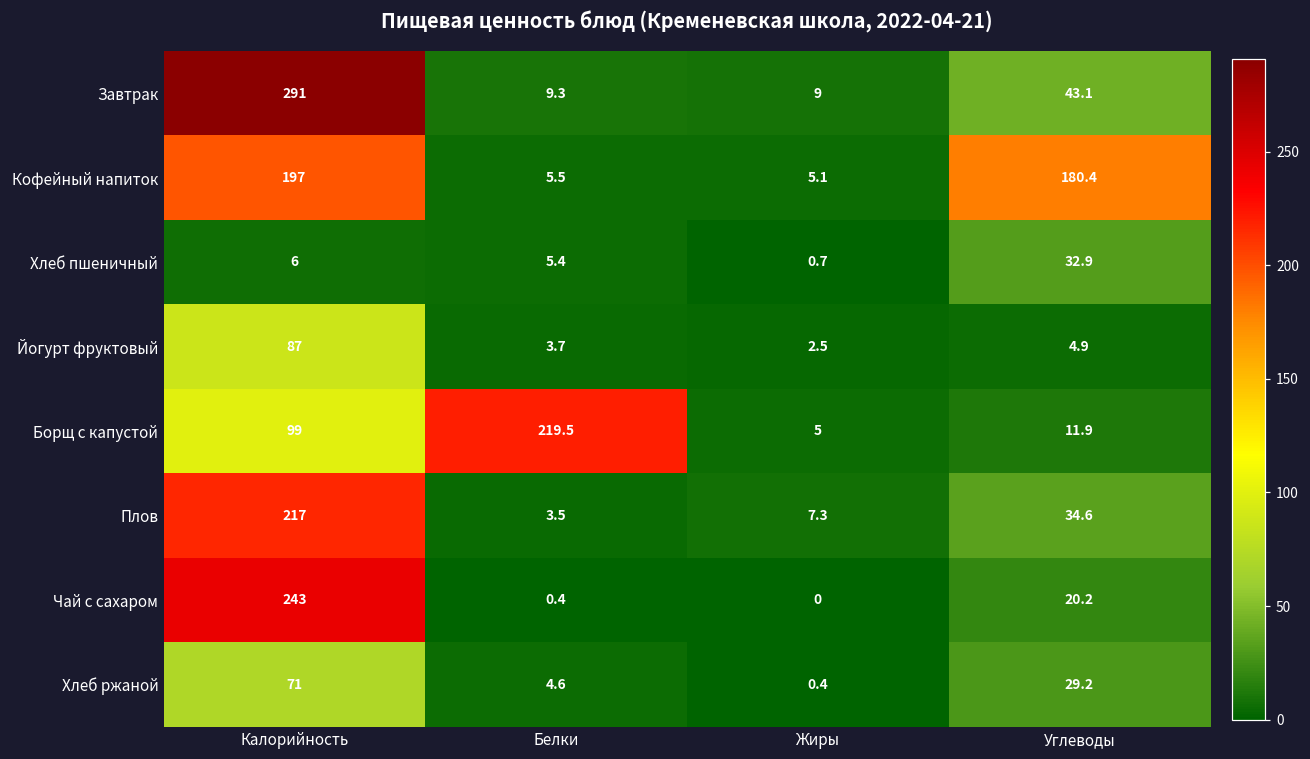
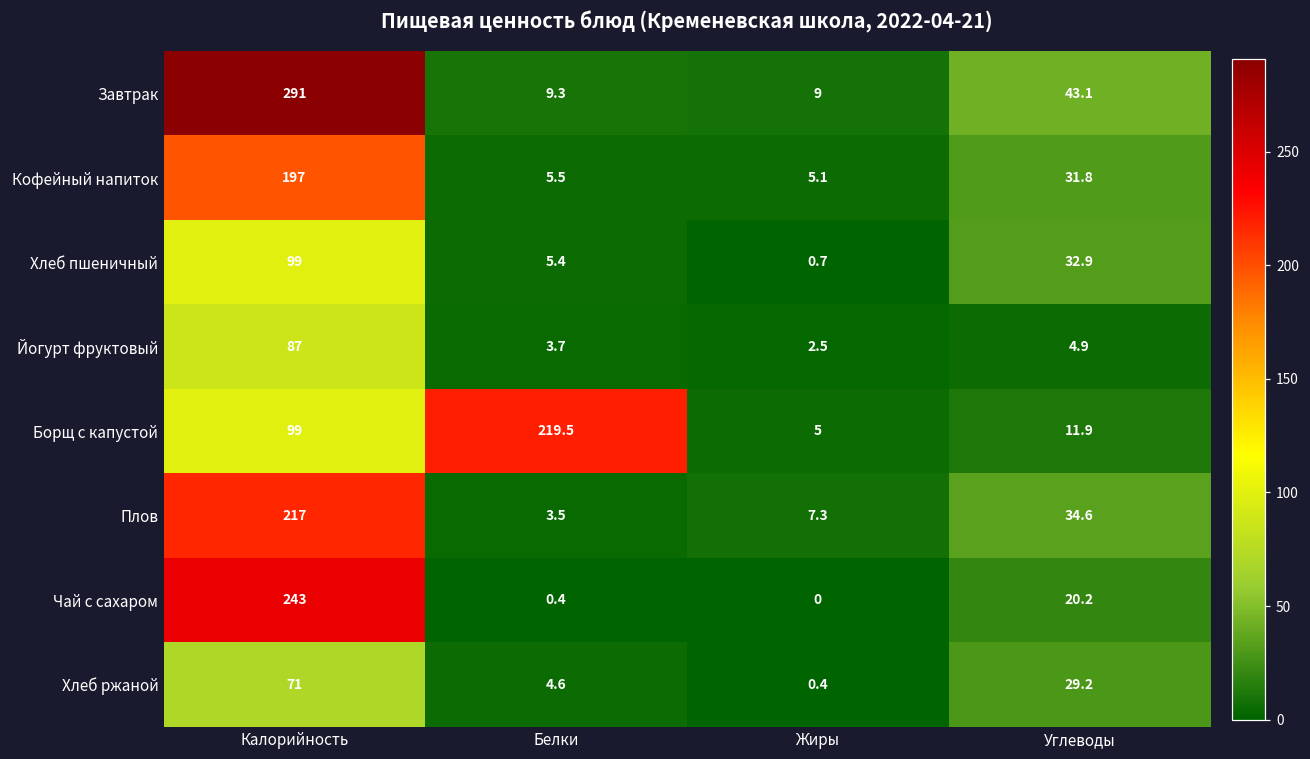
  {
    "Завтрак": {
      "Калорийность": 291,
      "Белки": 9.3,
      "Жиры": 9,
      "Углеводы": 43.1
    },
    "Кофейный напиток": {
      "Калорийность": 197,
      "Белки": 5.5,
      "Жиры": 5.1,
-     "Углеводы": 180.4
+     "Углеводы": 31.8
    },
    "Хлеб пшеничный": {
-     "Калорийность": 6,
+     "Калорийность": 99,
      "Белки": 5.4,
      "Жиры": 0.7,
      "Углеводы": 32.9
    },
    "Йогурт фруктовый": {
      "Калорийность": 87,
      "Белки": 3.7,
      "Жиры": 2.5,
      "Углеводы": 4.9
    },
    "Борщ с капустой": {
      "Калорийность": 99,
      "Белки": 219.5,
      "Жиры": 5,
      "Углеводы": 11.9
    },
    "Плов": {
      "Калорийность": 217,
      "Белки": 3.5,
      "Жиры": 7.3,
      "Углеводы": 34.6
    },
    "Чай с сахаром": {
      "Калорийность": 243,
      "Белки": 0.4,
      "Жиры": 0,
      "Углеводы": 20.2
    },
    "Хлеб ржаной": {
      "Калорийность": 71,
      "Белки": 4.6,
      "Жиры": 0.4,
      "Углеводы": 29.2
    }
  }
